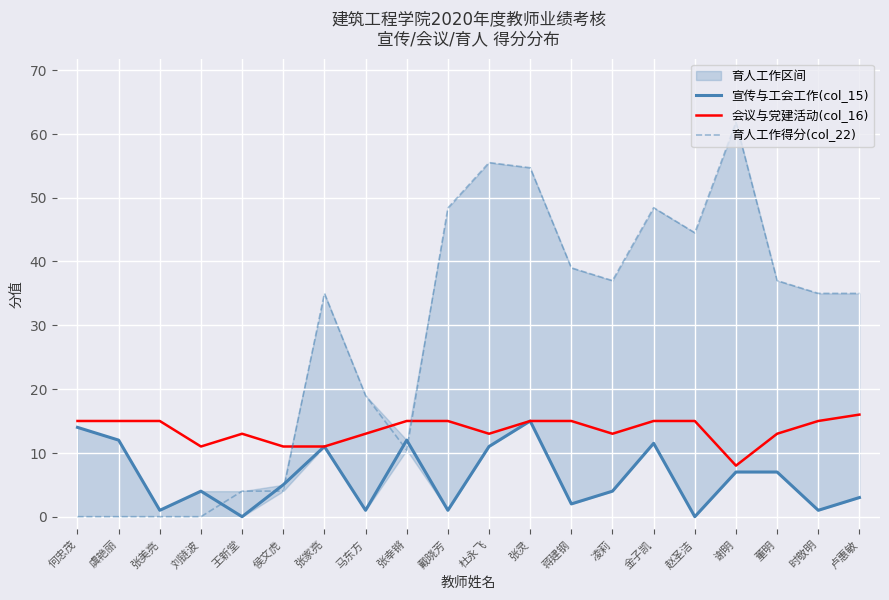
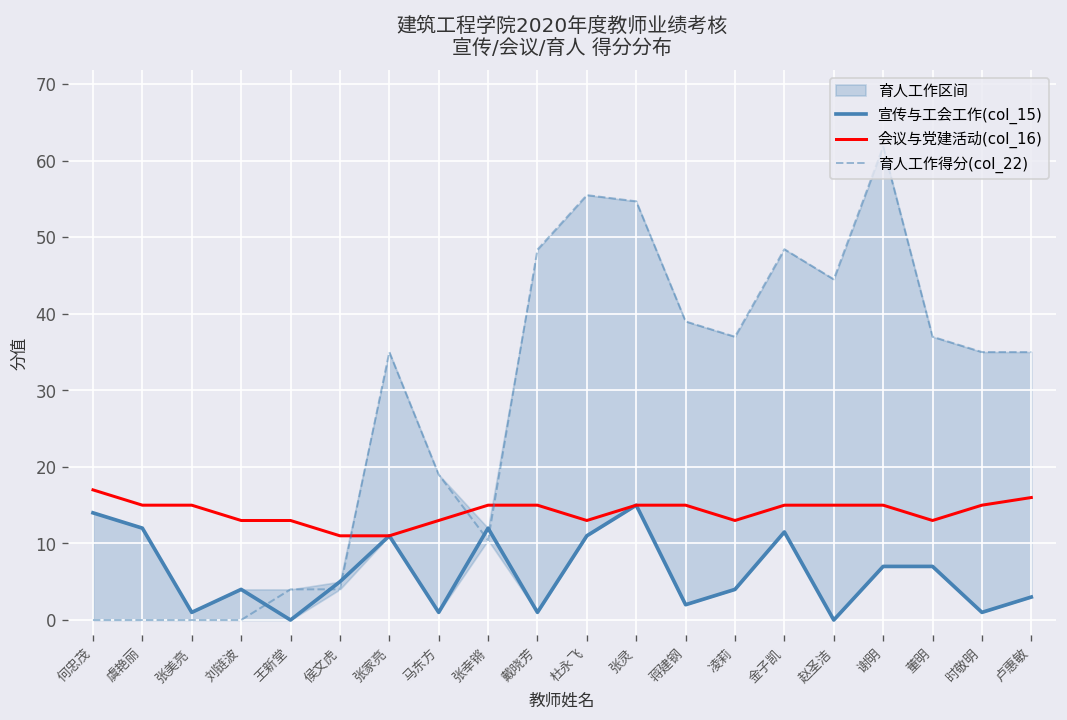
  {
    "会议与党建活动(col_16)": {
-     "何忠茂": 15,
+     "何忠茂": 17,
      "虞艳丽": 15,
      "张美亮": 15,
-     "刘链波": 11,
+     "刘链波": 13,
      "王新堂": 13,
      "侯文虎": 11,
      "马东方": 13,
      "张幸锵": 15,
      "戴晓芳": 15,
      "杜永飞": 13,
      "蒋建钢": 15,
      "凌莉": 13,
      "金子凯": 15,
      "赵圣洁": 15,
-     "谢明": 8,
+     "谢明": 15,
      "董明": 13,
      "时敬明": 15,
      "卢惠敏": 16
    }
  }
